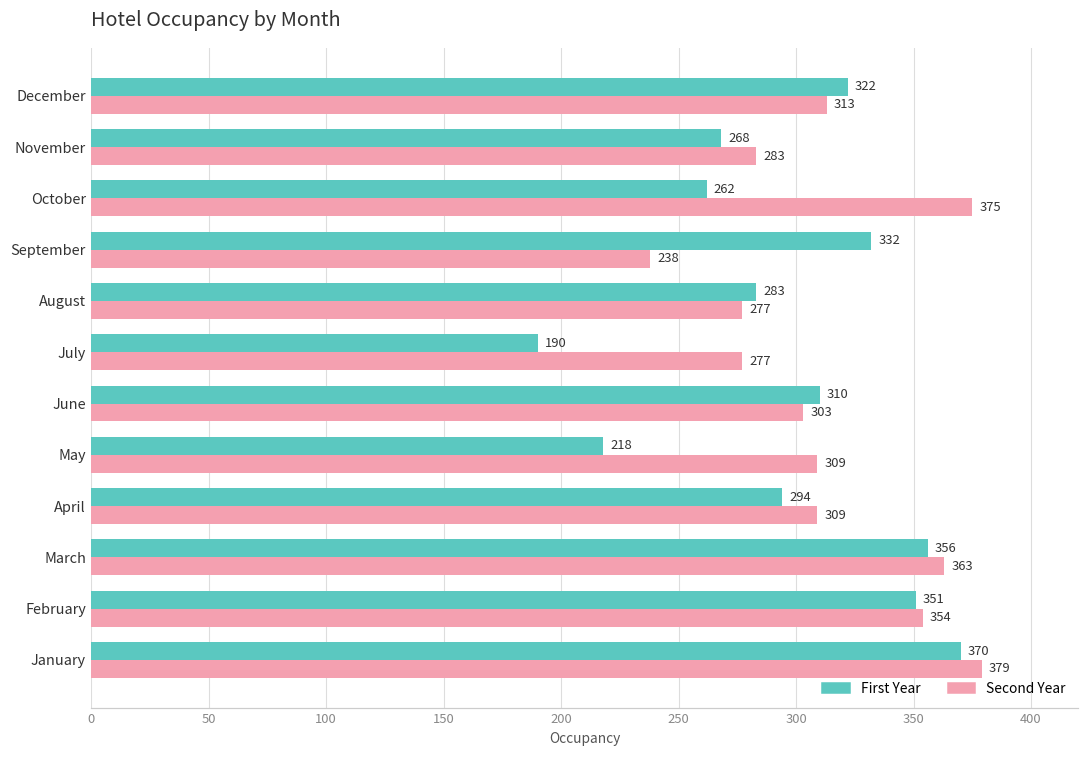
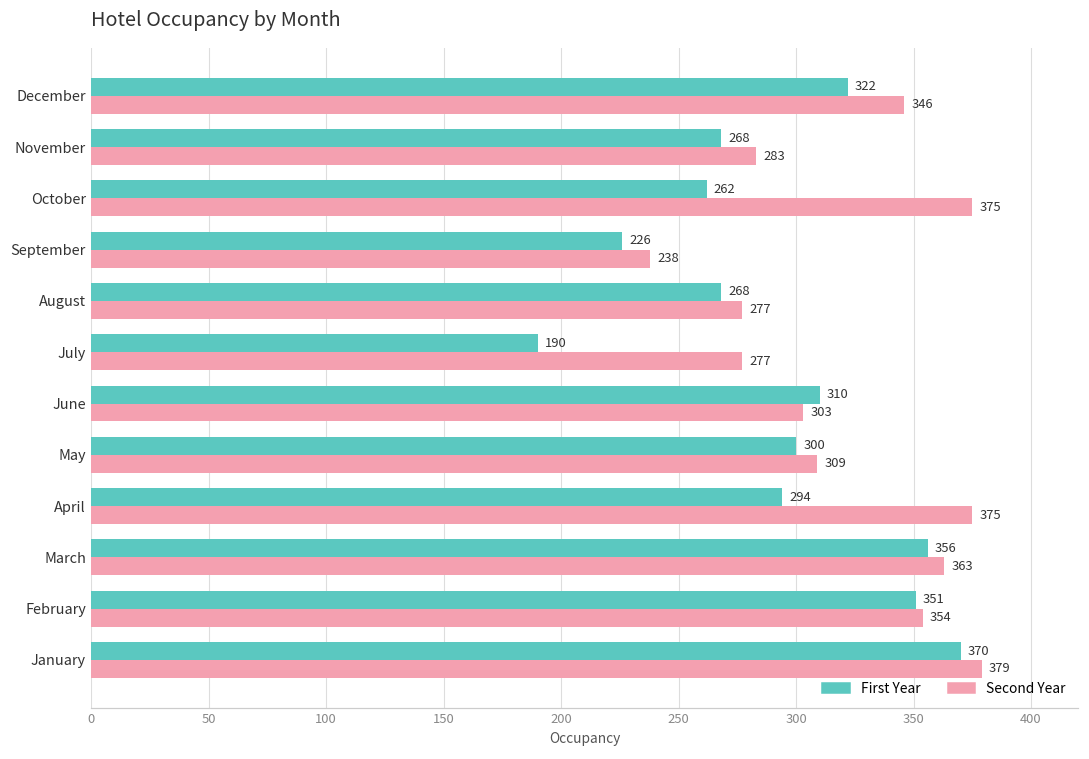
  {
    "First Year": {
      "December": 322,
      "November": 268,
      "October": 262,
-     "September": 332,
-     "August": 283,
+     "September": 226,
+     "August": 268,
      "July": 190,
      "June": 310,
-     "May": 218,
+     "May": 300,
      "April": 294,
      "March": 356,
      "February": 351,
      "January": 370
    },
    "Second Year": {
-     "December": 313,
+     "December": 346,
      "November": 283,
      "October": 375,
      "September": 238,
      "August": 277,
      "July": 277,
      "June": 303,
      "May": 309,
-     "April": 309,
+     "April": 375,
      "March": 363,
      "February": 354,
      "January": 379
    }
  }
